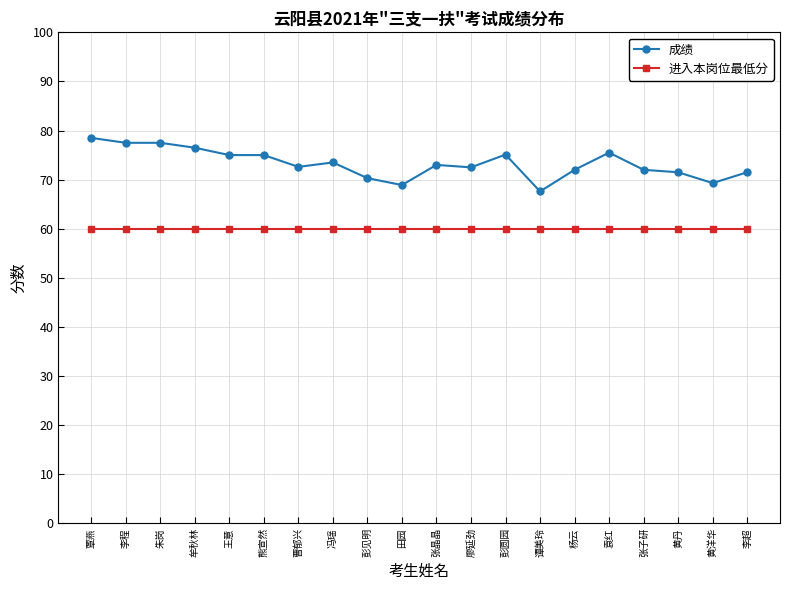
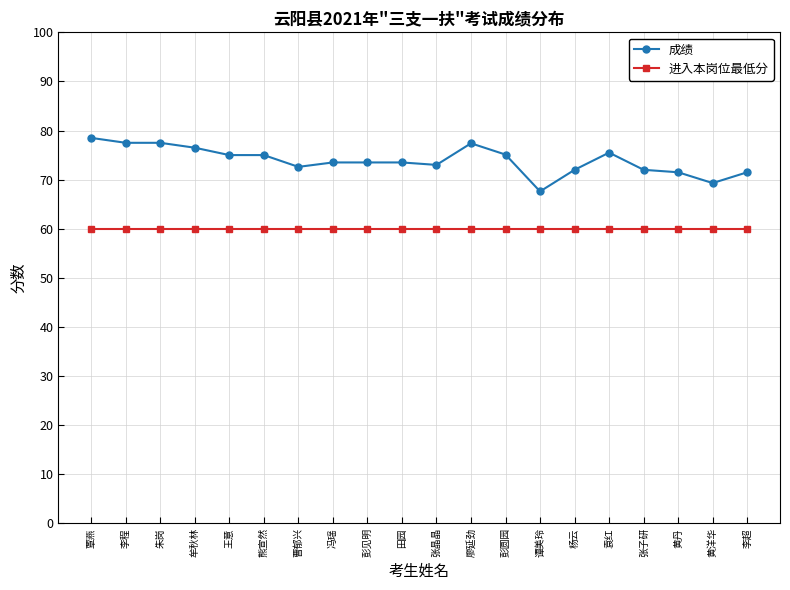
  {
    "成绩": {
      "覃燕": 79,
      "李程": 78,
      "朱岗": 78,
      "牟秋林": 77,
      "王意": 75,
      "熊宣然": 75,
      "曹郁兴": 73,
      "冯瑶": 74,
-     "彭见明": 70,
-     "田园": 69,
+     "彭见明": 74,
+     "田园": 74,
      "张晶晶": 73,
-     "廖延劲": 73,
+     "廖延劲": 77,
      "彭圆园": 75,
      "谭美玲": 68,
      "杨云": 72,
      "袁红": 76,
      "张子研": 72,
      "黄丹": 72,
      "黄洋华": 69,
      "李超": 72
    },
    "进入本岗位最低分": {
      "覃燕": 60,
      "李程": 60,
      "朱岗": 60,
      "牟秋林": 60,
      "王意": 60,
      "熊宣然": 60,
      "曹郁兴": 60,
      "冯瑶": 60,
      "彭见明": 60,
      "田园": 60,
      "张晶晶": 60,
      "廖延劲": 60,
      "彭圆园": 60,
      "谭美玲": 60,
      "杨云": 60,
      "袁红": 60,
      "张子研": 60,
      "黄丹": 60,
      "黄洋华": 60,
      "李超": 60
    }
  }
